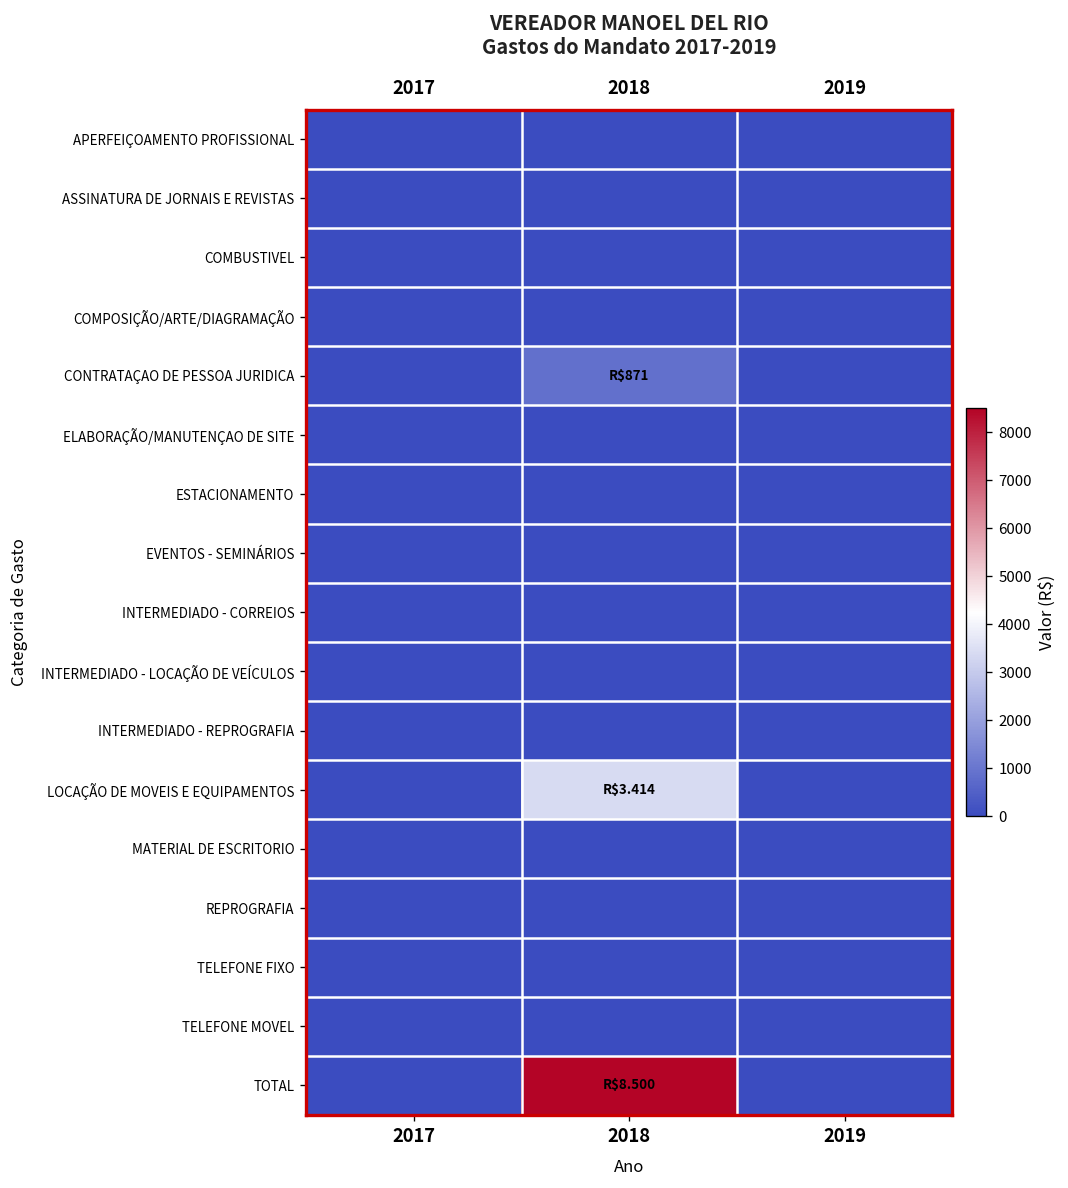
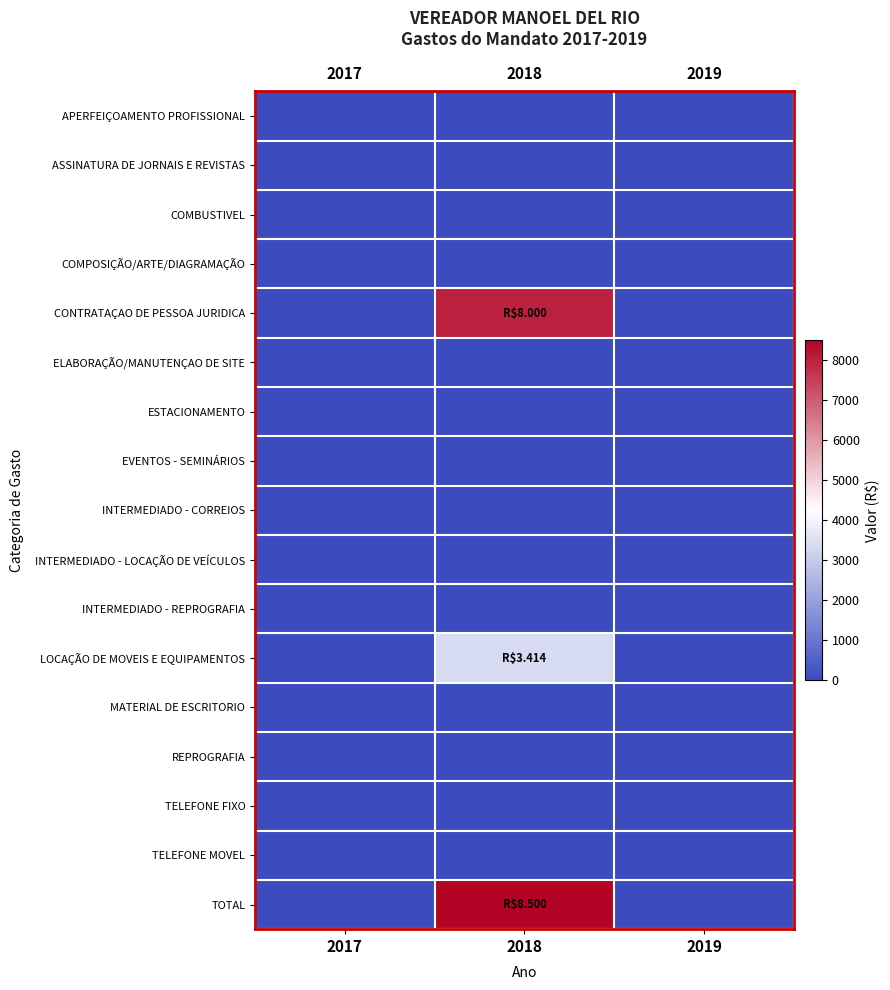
  {
    "CONTRATAÇAO DE PESSOA JURIDICA": {
-     "2018": "$871"
+     "2018": "$8.000"
    },
    "LOCAÇÃO DE MOVEIS E EQUIPAMENTOS": {
      "2018": "$3.414"
    },
    "TOTAL": {
      "2018": "$8.500"
    }
  }
